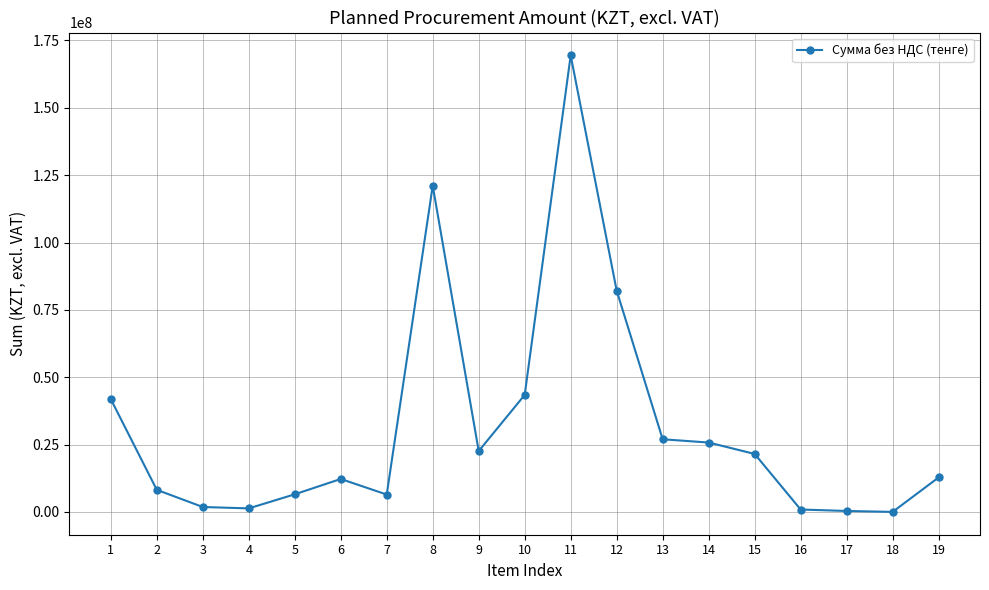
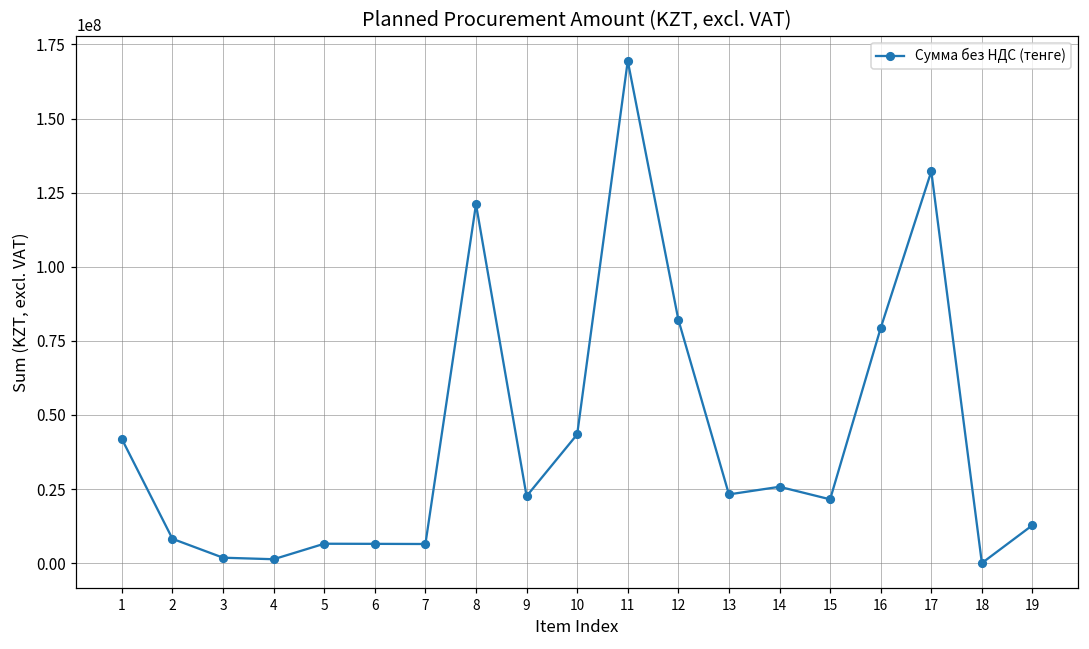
  {
    "1": 42000000,
    "2": 8000000,
    "3": 2000000,
    "4": 1000000,
    "5": 7000000,
-   "6": 12000000,
+   "6": 7000000,
    "7": 6000000,
    "8": 121000000,
    "9": 23000000,
    "10": 43000000,
    "11": 169000000,
    "12": 82000000,
-   "13": 27000000,
+   "13": 23000000,
    "14": 26000000,
    "15": 22000000,
-   "16": 1000000,
-   "17": 0,
+   "16": 79000000,
+   "17": 132000000,
    "18": 0,
    "19": 13000000
  }
